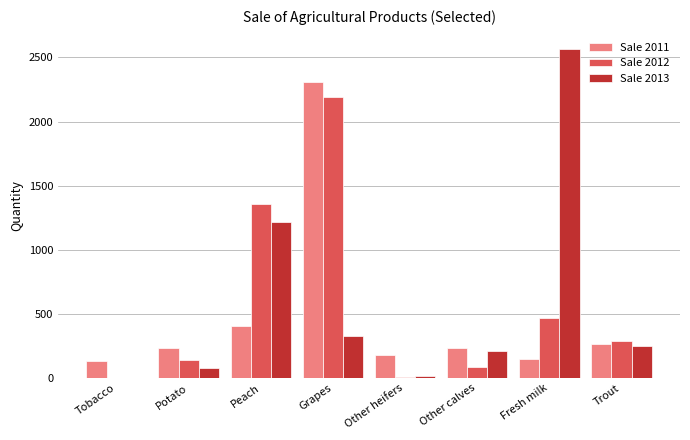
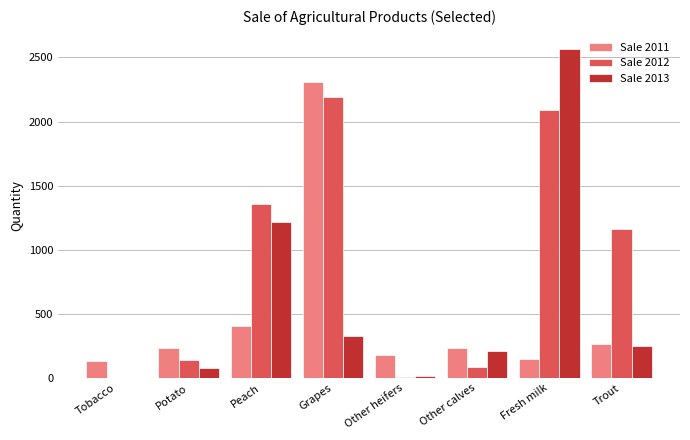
  {
    "Sale 2011": {
      "Tobacco": 140,
      "Potato": 230,
      "Peach": 410,
      "Grapes": 2310,
      "Other heifers": 180,
      "Other calves": 240,
      "Fresh milk": 150,
      "Trout": 270
    },
    "Sale 2012": {
      "Tobacco": 0,
      "Potato": 140,
      "Peach": 1360,
      "Grapes": 2190,
      "Other calves": 90,
-     "Fresh milk": 470,
-     "Trout": 290
+     "Fresh milk": 2090,
+     "Trout": 1160
    },
    "Sale 2013": {
      "Tobacco": 0,
      "Potato": 80,
      "Peach": 1220,
      "Grapes": 330,
      "Other calves": 210,
      "Fresh milk": 2560,
      "Trout": 250
    }
  }
